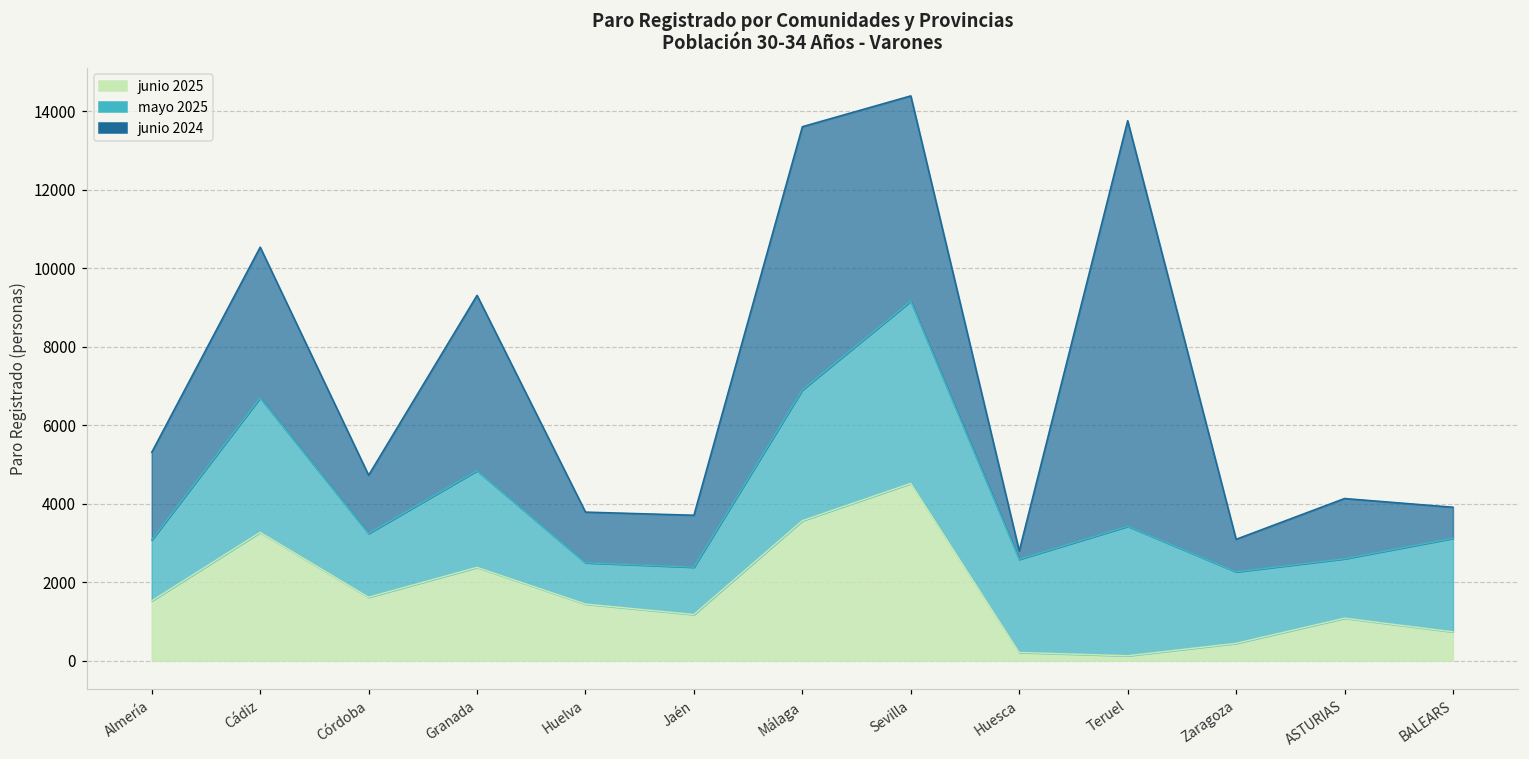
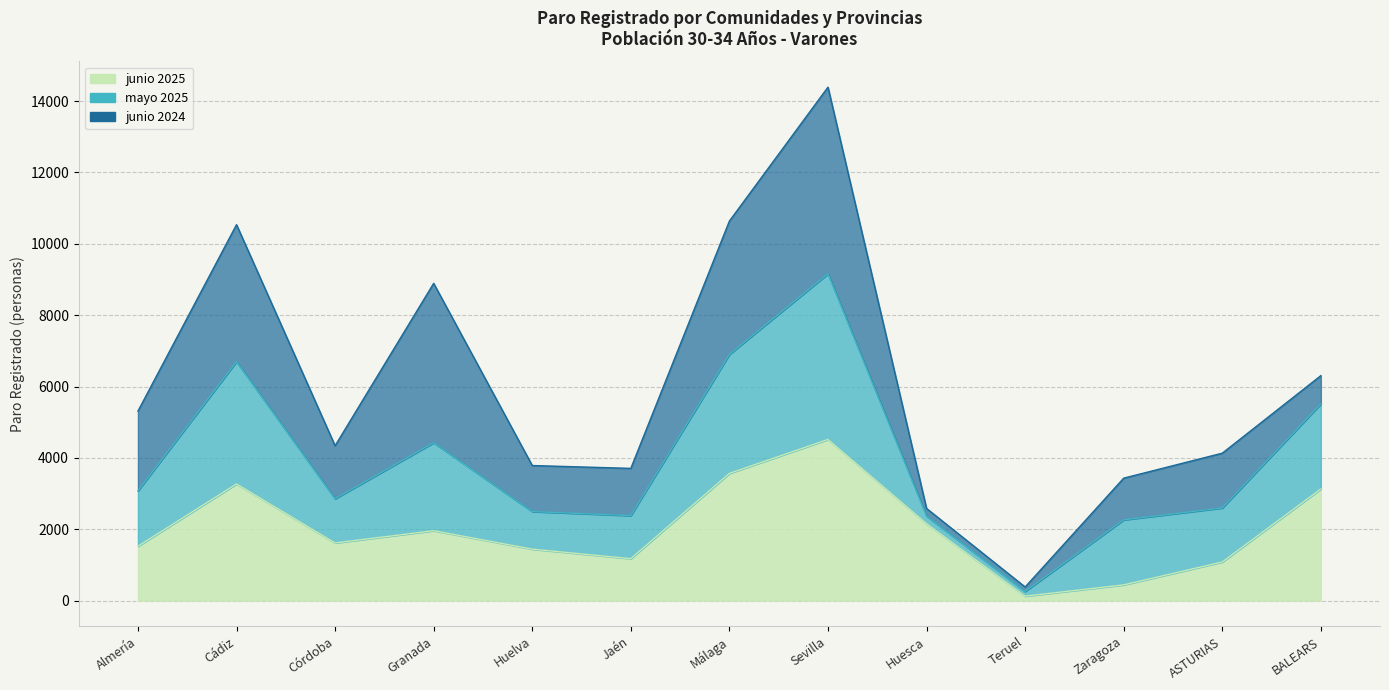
  {
    "junio 2025": {
      "Almería": 1500,
      "Cádiz": 3300,
      "Córdoba": 1600,
-     "Granada": 2400,
+     "Granada": 2000,
      "Huelva": 1400,
      "Jaén": 1200,
      "Málaga": 3600,
      "Sevilla": 4500,
-     "Huesca": 200,
+     "Huesca": 2200,
      "Teruel": 100,
      "Zaragoza": 400,
      "ASTURIAS": 1100,
-     "BALEARS": 700
+     "BALEARS": 3100
    },
    "mayo 2025": {
      "Almería": 1600,
      "Cádiz": 3400,
-     "Córdoba": 1600,
+     "Córdoba": 1200,
      "Granada": 2500,
      "Huelva": 1100,
      "Jaén": 1200,
      "Málaga": 3300,
      "Sevilla": 4600,
-     "Huesca": 2400,
-     "Teruel": 3300,
+     "Huesca": 200,
+     "Teruel": 100,
      "Zaragoza": 1800,
      "ASTURIAS": 1500,
      "BALEARS": 2400
    },
    "junio 2024": {
      "Almería": 2200,
      "Cádiz": 3800,
      "Córdoba": 1500,
      "Granada": 4500,
      "Huelva": 1300,
      "Jaén": 1300,
-     "Málaga": 6700,
+     "Málaga": 3700,
      "Sevilla": 5200,
      "Huesca": 200,
-     "Teruel": 10300,
-     "Zaragoza": 800,
+     "Teruel": 100,
+     "Zaragoza": 1200,
      "ASTURIAS": 1500,
      "BALEARS": 800
    }
  }
